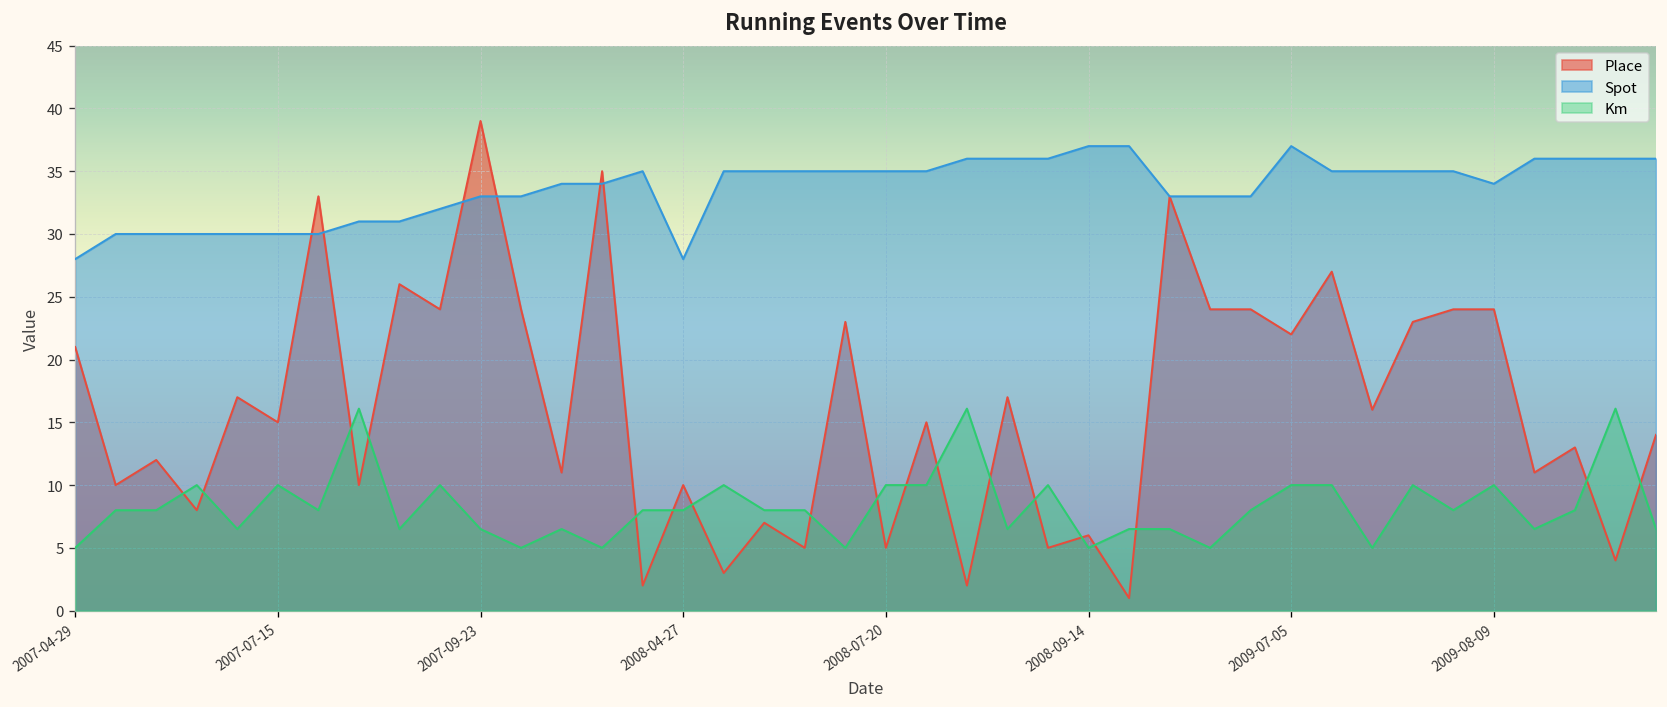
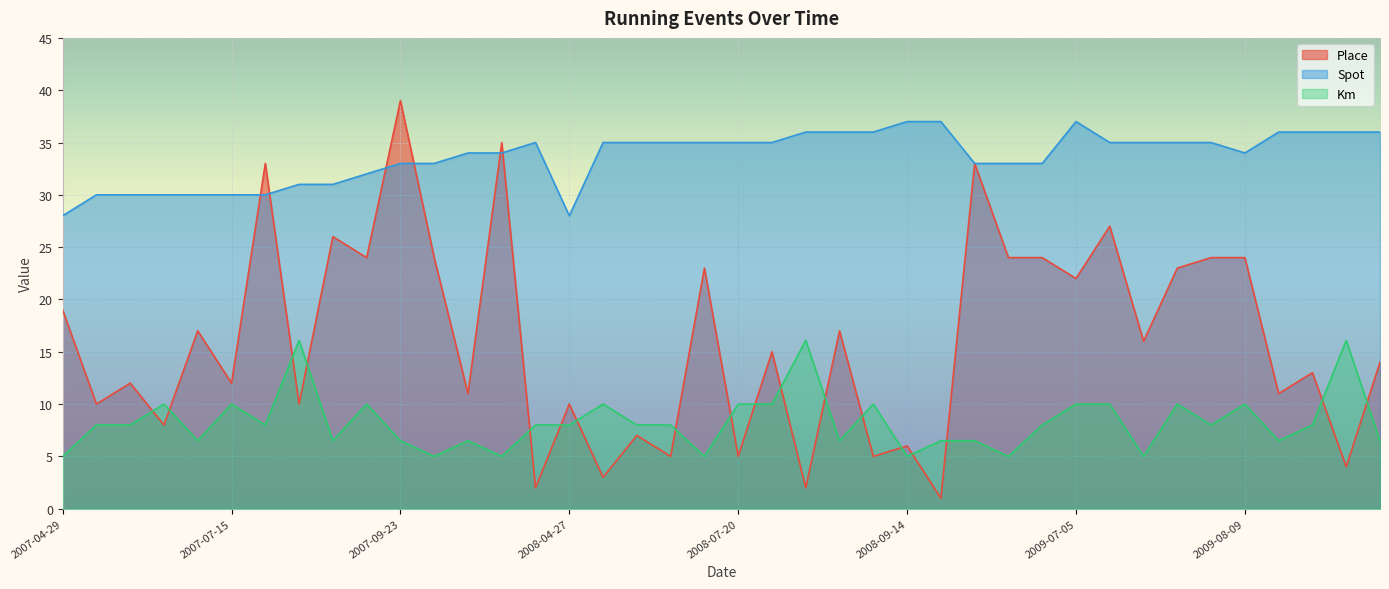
  {
    "Place": {
-     "2007-04-29": 21,
-     "2007-07-15": 15,
+     "2007-04-29": 19,
+     "2007-07-15": 12,
      "2007-09-23": 39,
      "2008-04-27": 10,
      "2008-07-20": 5,
      "2008-09-14": 6,
      "2009-07-05": 22,
      "2009-08-09": 24
    },
    "Spot": {
      "2007-04-29": 28,
      "2007-07-15": 30,
      "2007-09-23": 33,
      "2008-04-27": 28,
      "2008-07-20": 35,
      "2008-09-14": 37,
      "2009-07-05": 37,
      "2009-08-09": 34
    },
    "Km": {
      "2007-04-29": 5,
      "2007-07-15": 10,
      "2007-09-23": 6.5,
      "2008-04-27": 8,
      "2008-07-20": 10,
      "2008-09-14": 5,
      "2009-07-05": 10,
      "2009-08-09": 10
    }
  }
